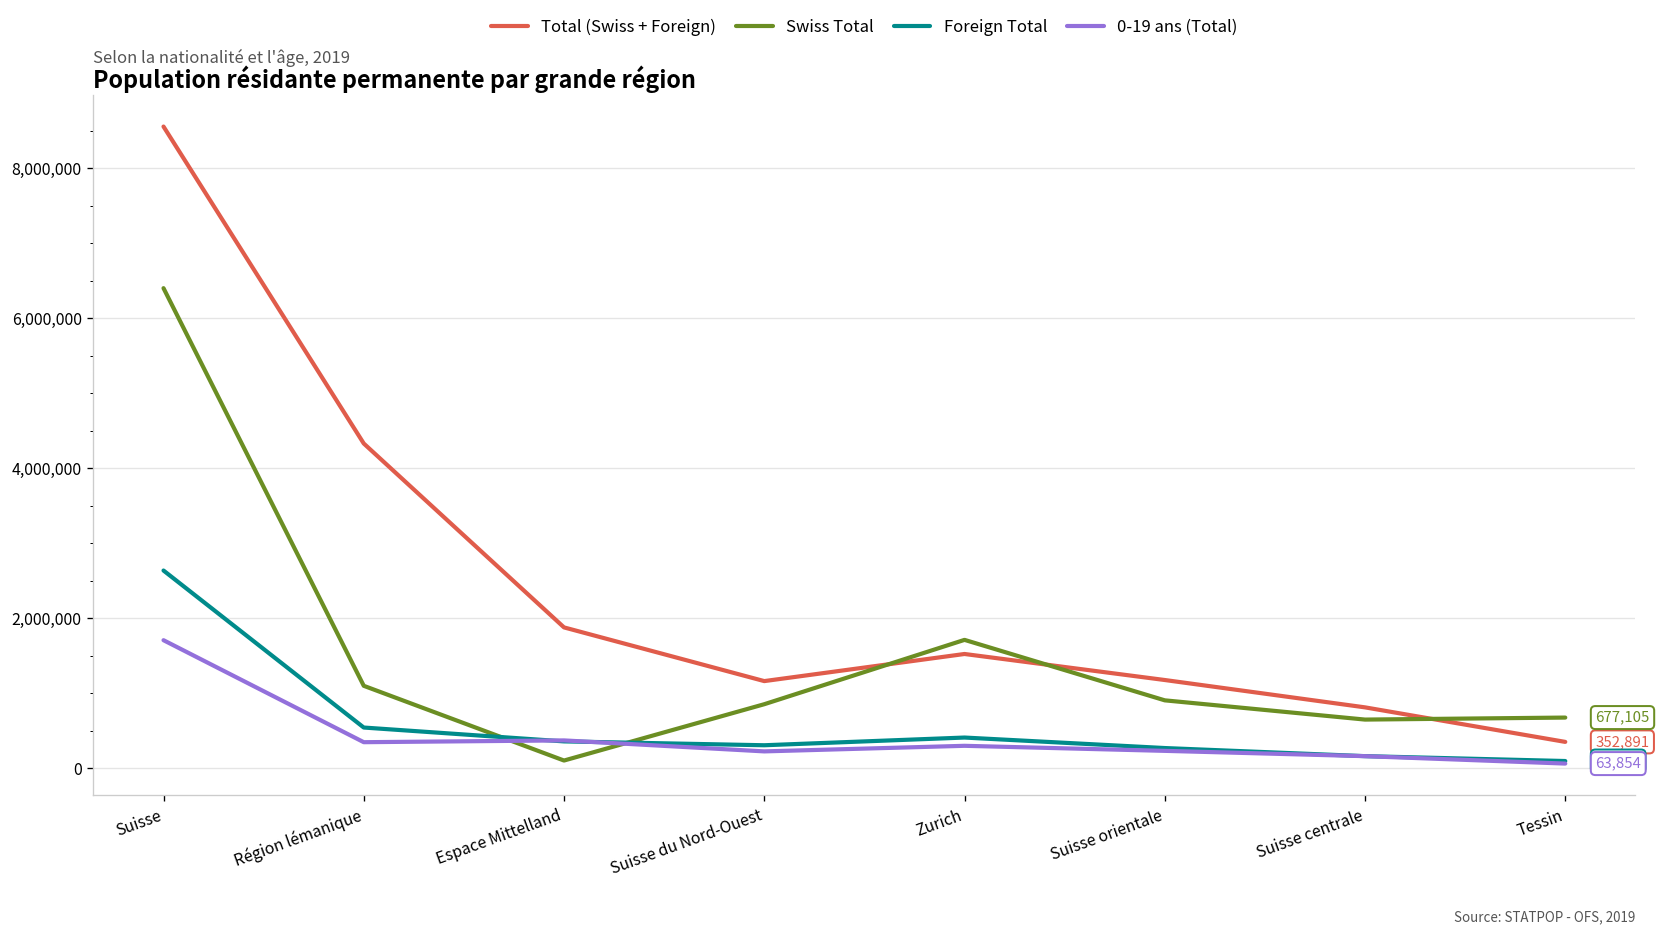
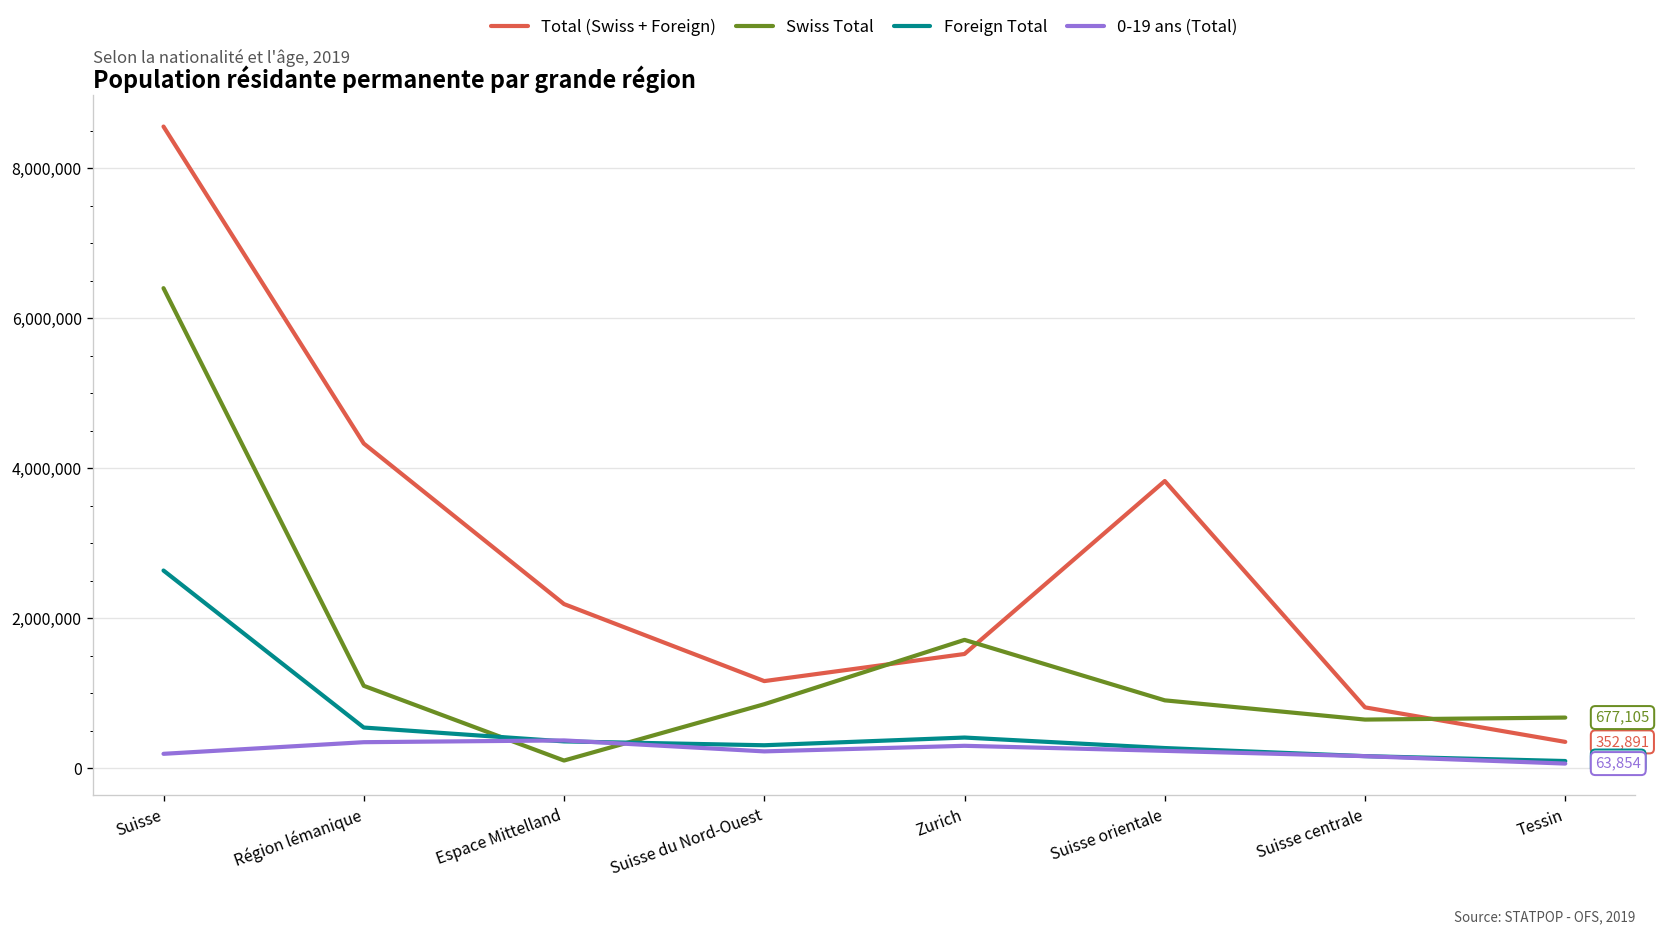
  {
    "Total (Swiss + Foreign)": {
      "Suisse": "8,600,000",
      "Région lémanique": "4,300,000",
-     "Espace Mittelland": "1,900,000",
+     "Espace Mittelland": "2,200,000",
      "Suisse du Nord-Ouest": "1,200,000",
      "Zurich": "1,500,000",
-     "Suisse orientale": "1,200,000",
+     "Suisse orientale": "3,800,000",
      "Suisse centrale": "800,000"
    },
    "Swiss Total": {
      "Suisse": "6,400,000",
      "Région lémanique": "1,100,000",
      "Espace Mittelland": "100,000",
      "Suisse du Nord-Ouest": "900,000",
      "Zurich": "1,700,000",
      "Suisse orientale": "900,000",
      "Suisse centrale": "700,000"
    },
    "Foreign Total": {
      "Suisse": "2,600,000",
      "Région lémanique": "500,000",
      "Suisse du Nord-Ouest": "300,000",
      "Zurich": "400,000"
    },
    "0-19 ans (Total)": {
-     "Suisse": "1,700,000",
+     "Suisse": "200,000",
      "Région lémanique": "300,000",
      "Suisse du Nord-Ouest": "200,000",
      "Zurich": "300,000"
    }
  }
